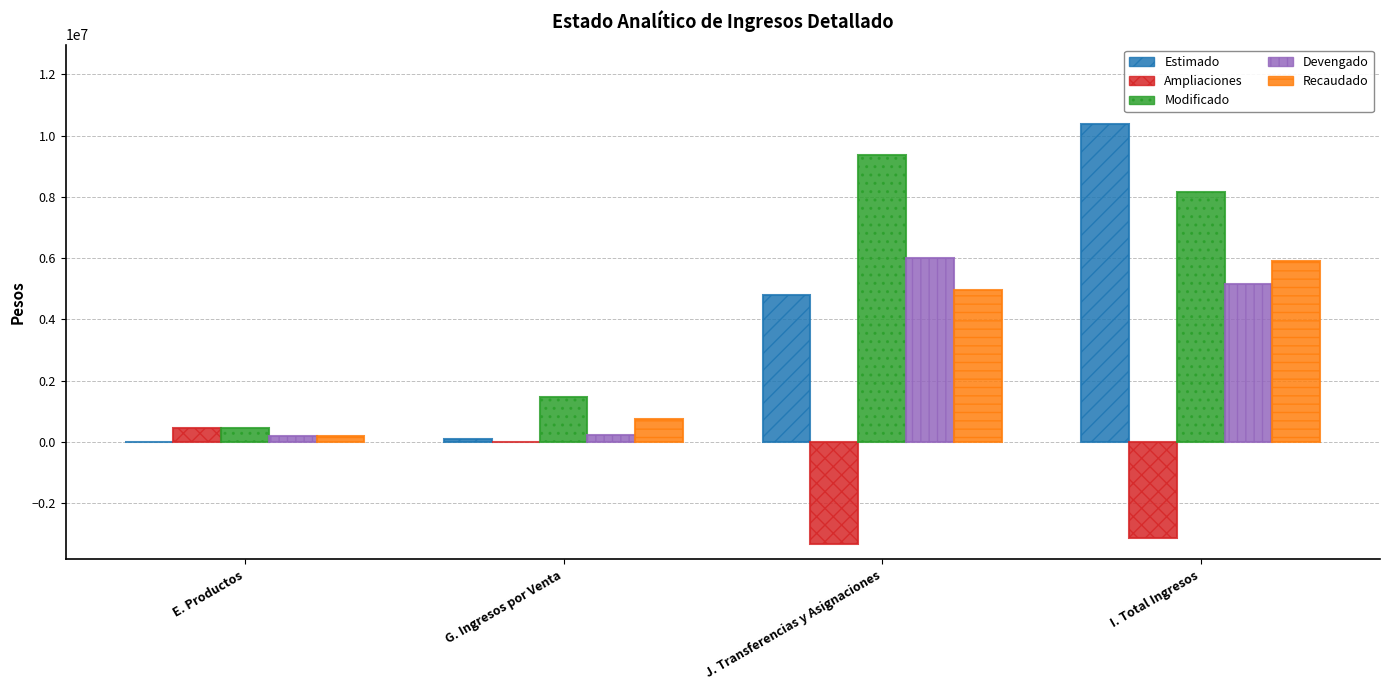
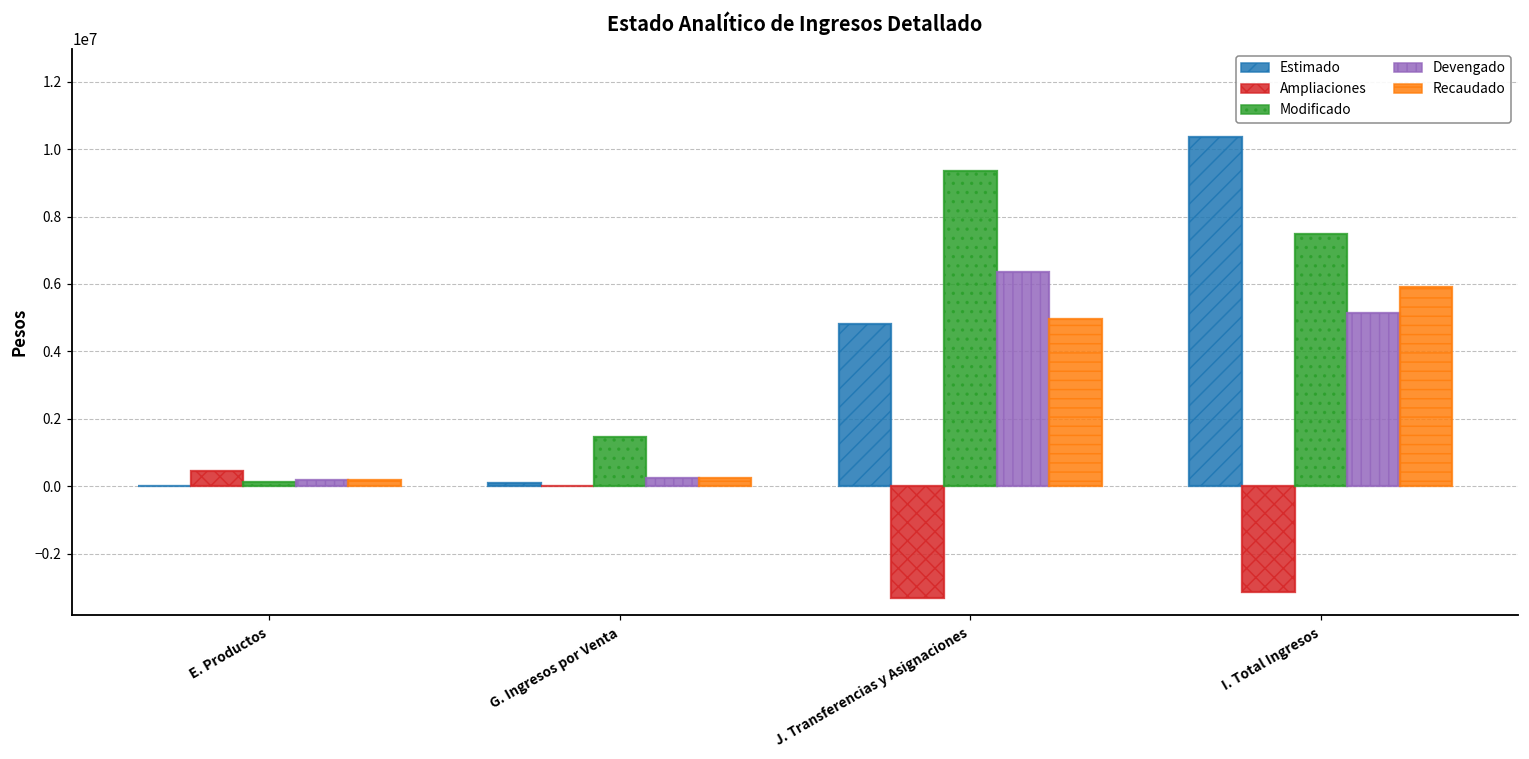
  {
    "Estimado": {
      "E. Productos": 0,
      "G. Ingresos por Venta": 100000,
      "J. Transferencias y Asignaciones": 4800000,
      "I. Total Ingresos": 10400000
    },
    "Ampliaciones": {
      "E. Productos": 500000,
      "G. Ingresos por Venta": 0,
      "J. Transferencias y Asignaciones": -3300000,
      "I. Total Ingresos": -3100000
    },
    "Modificado": {
-     "E. Productos": 500000,
+     "E. Productos": 100000,
      "G. Ingresos por Venta": 1500000,
      "J. Transferencias y Asignaciones": 9400000,
-     "I. Total Ingresos": 8200000
+     "I. Total Ingresos": 7500000
    },
    "Devengado": {
      "E. Productos": 200000,
      "G. Ingresos por Venta": 200000,
-     "J. Transferencias y Asignaciones": 6000000,
+     "J. Transferencias y Asignaciones": 6400000,
      "I. Total Ingresos": 5100000
    },
    "Recaudado": {
      "E. Productos": 200000,
-     "G. Ingresos por Venta": 800000,
+     "G. Ingresos por Venta": 200000,
      "J. Transferencias y Asignaciones": 4900000,
      "I. Total Ingresos": 5900000
    }
  }
